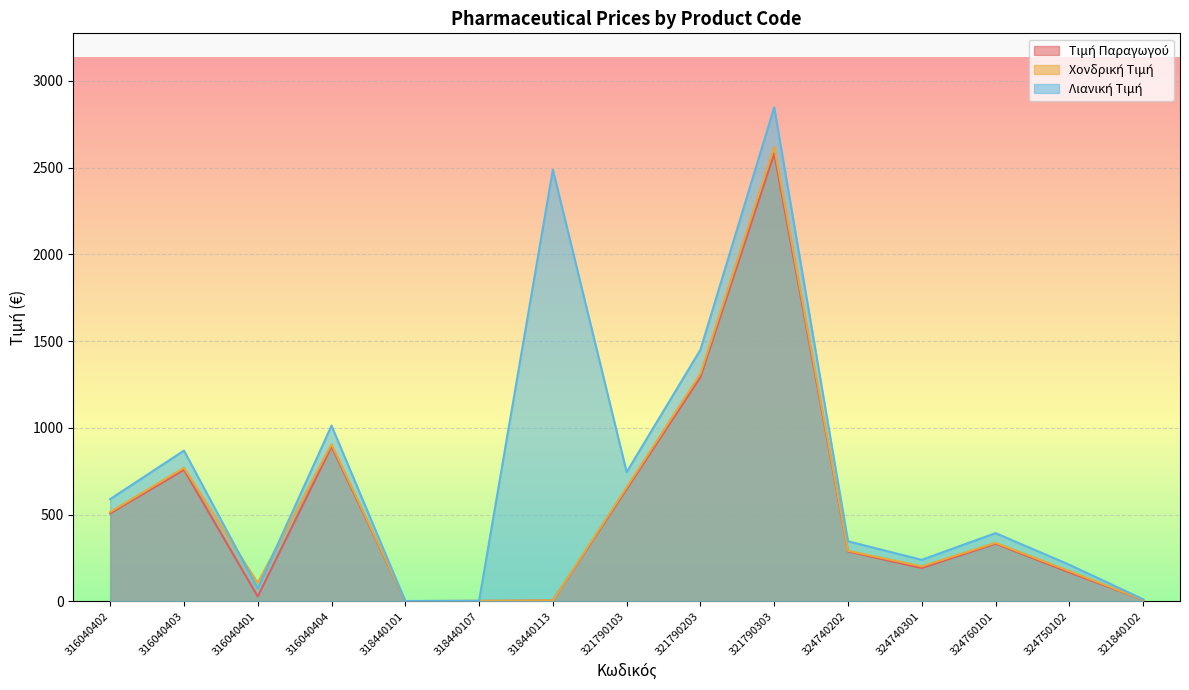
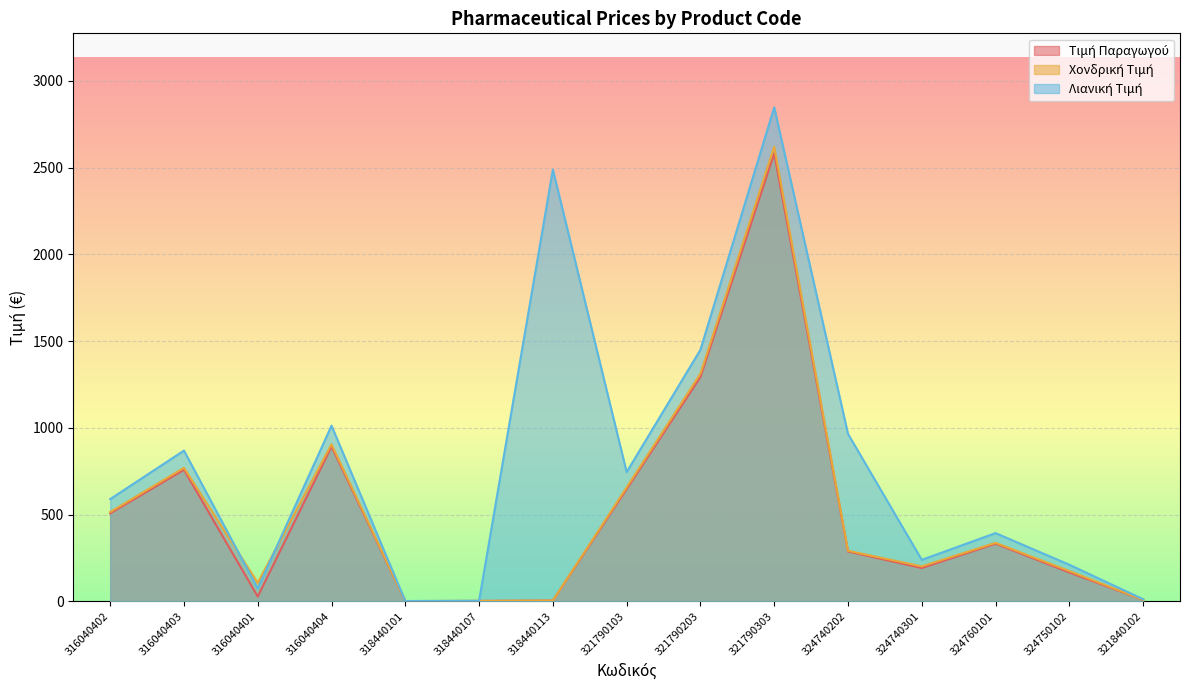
  {
    "Τιμή Παραγωγού": {
      "316040401": 30,
      "321790203": 1290,
      "321790303": 2580
    },
    "Χονδρική Τιμή": {
      "316040401": 110,
      "321790203": 1310,
      "321790303": 2620
    },
    "Λιανική Τιμή": {
      "316040402": 590,
      "316040403": 870,
      "316040401": 70,
      "316040404": 1010,
      "318440113": 2490,
      "321790103": 740,
      "321790203": 1450,
      "321790303": 2850,
-     "324740202": 350,
+     "324740202": 960,
      "324740301": 240,
      "324760101": 390,
      "324750102": 210
    }
  }
